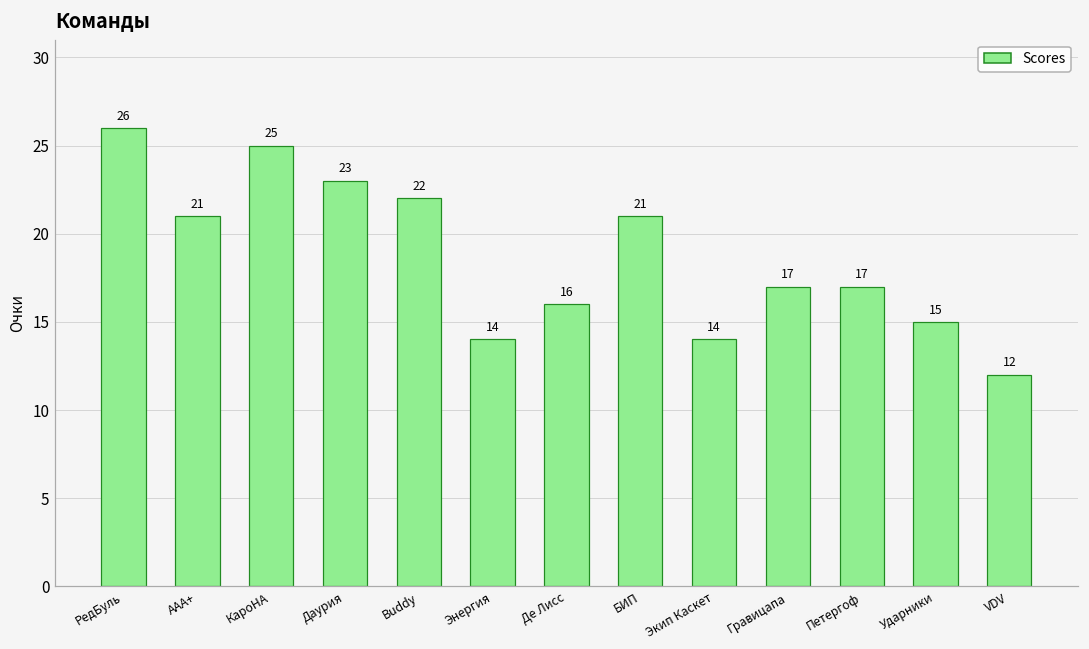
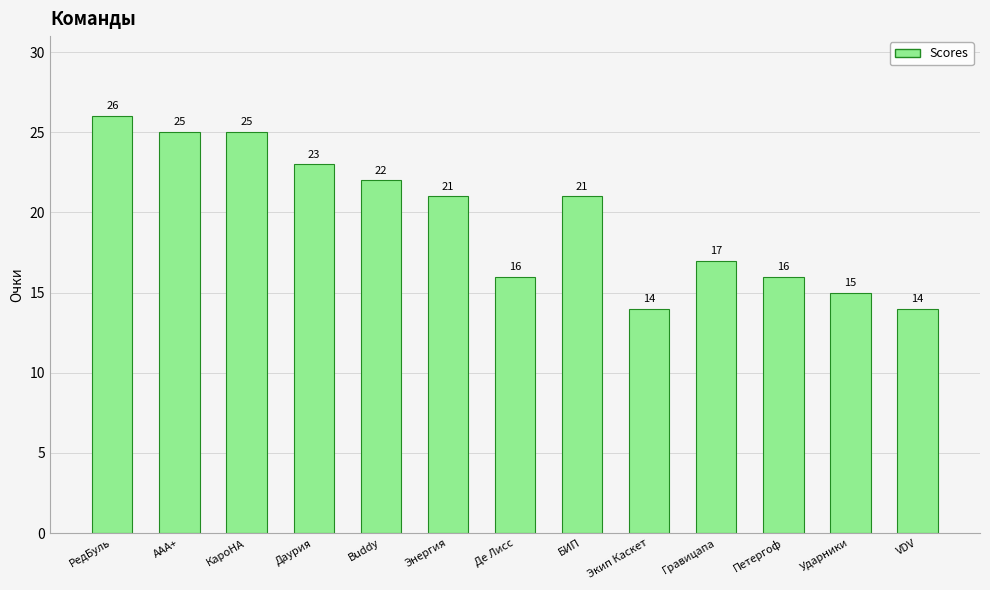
  {
    "РедБуль": 26,
-   "AAA+": 21,
+   "AAA+": 25,
    "КароНА": 25,
    "Даурия": 23,
    "Buddy": 22,
-   "Энергия": 14,
+   "Энергия": 21,
    "Де Лисс": 16,
    "БИП": 21,
    "Экип Каскет": 14,
    "Гравицапа": 17,
-   "Петергоф": 17,
+   "Петергоф": 16,
    "Ударники": 15,
-   "VDV": 12
+   "VDV": 14
  }
